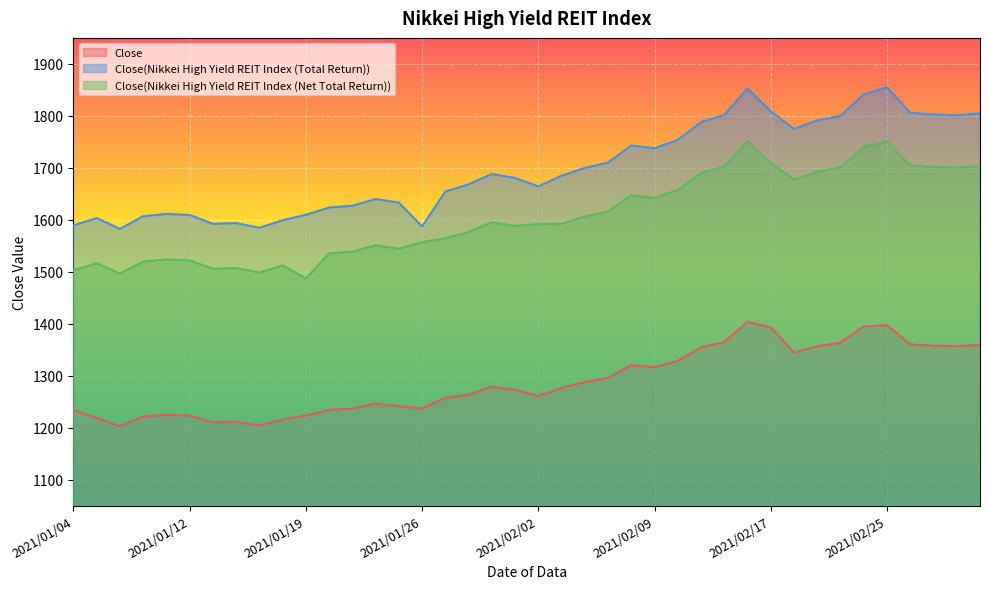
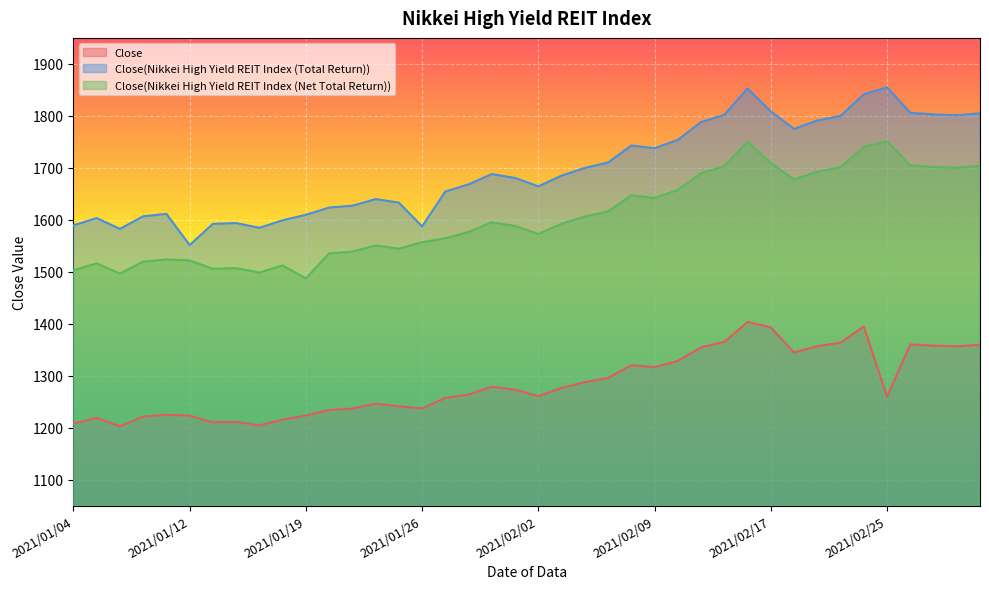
  {
    "Close": {
-     "2021/01/04": 1230,
+     "2021/01/04": 1210,
      "2021/01/12": 1220,
      "2021/01/19": 1220,
      "2021/01/26": 1240,
      "2021/02/02": 1260,
      "2021/02/09": 1320,
      "2021/02/17": 1390,
-     "2021/02/25": 1400
+     "2021/02/25": 1260
    },
    "Close(Nikkei High Yield REIT Index (Total Return))": {
      "2021/01/04": 1590,
-     "2021/01/12": 1610,
+     "2021/01/12": 1550,
      "2021/01/19": 1610,
      "2021/01/26": 1590,
      "2021/02/02": 1660,
      "2021/02/09": 1740,
      "2021/02/17": 1810,
      "2021/02/25": 1850
    },
    "Close(Nikkei High Yield REIT Index (Net Total Return))": {
      "2021/01/04": 1500,
      "2021/01/12": 1520,
      "2021/01/19": 1490,
      "2021/01/26": 1560,
-     "2021/02/02": 1590,
+     "2021/02/02": 1570,
      "2021/02/09": 1640,
      "2021/02/17": 1710,
      "2021/02/25": 1750
    }
  }
